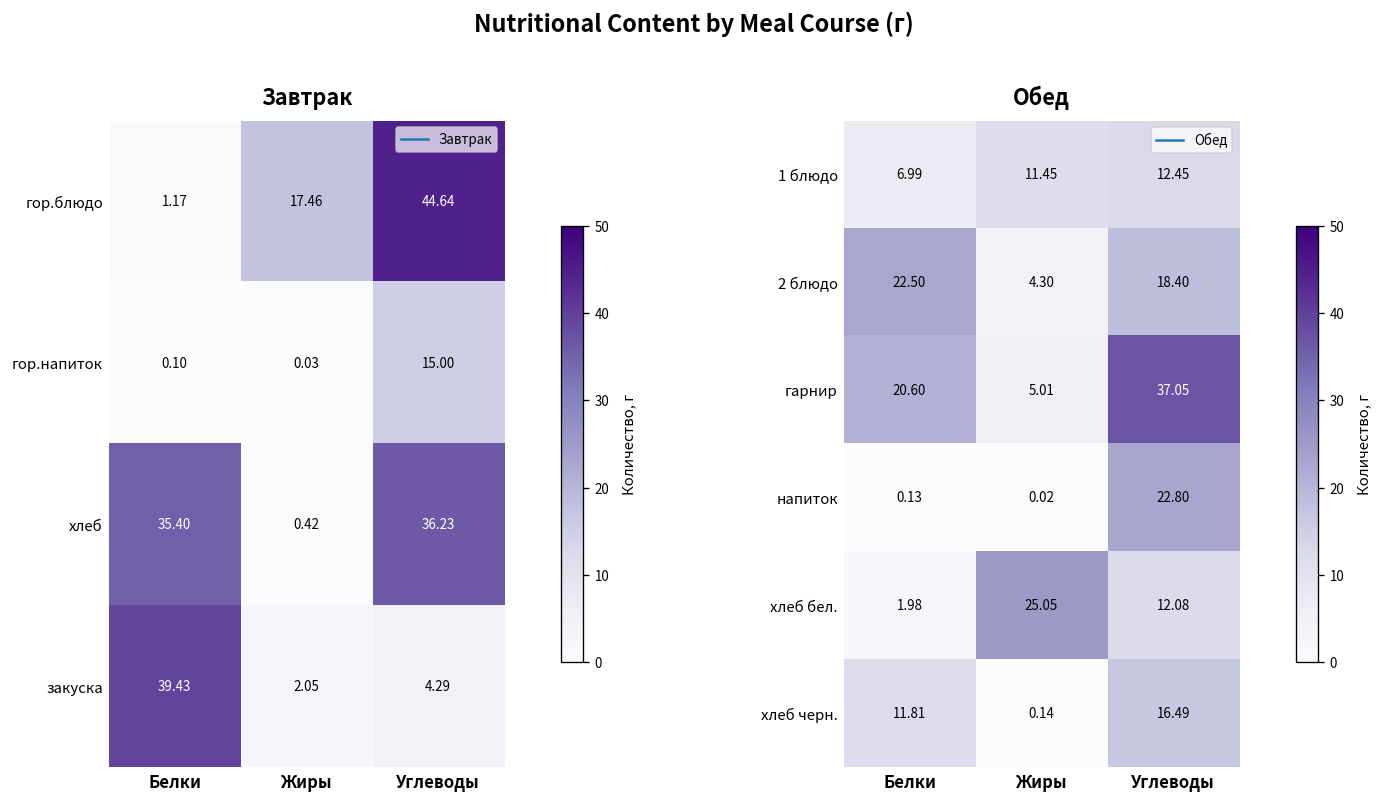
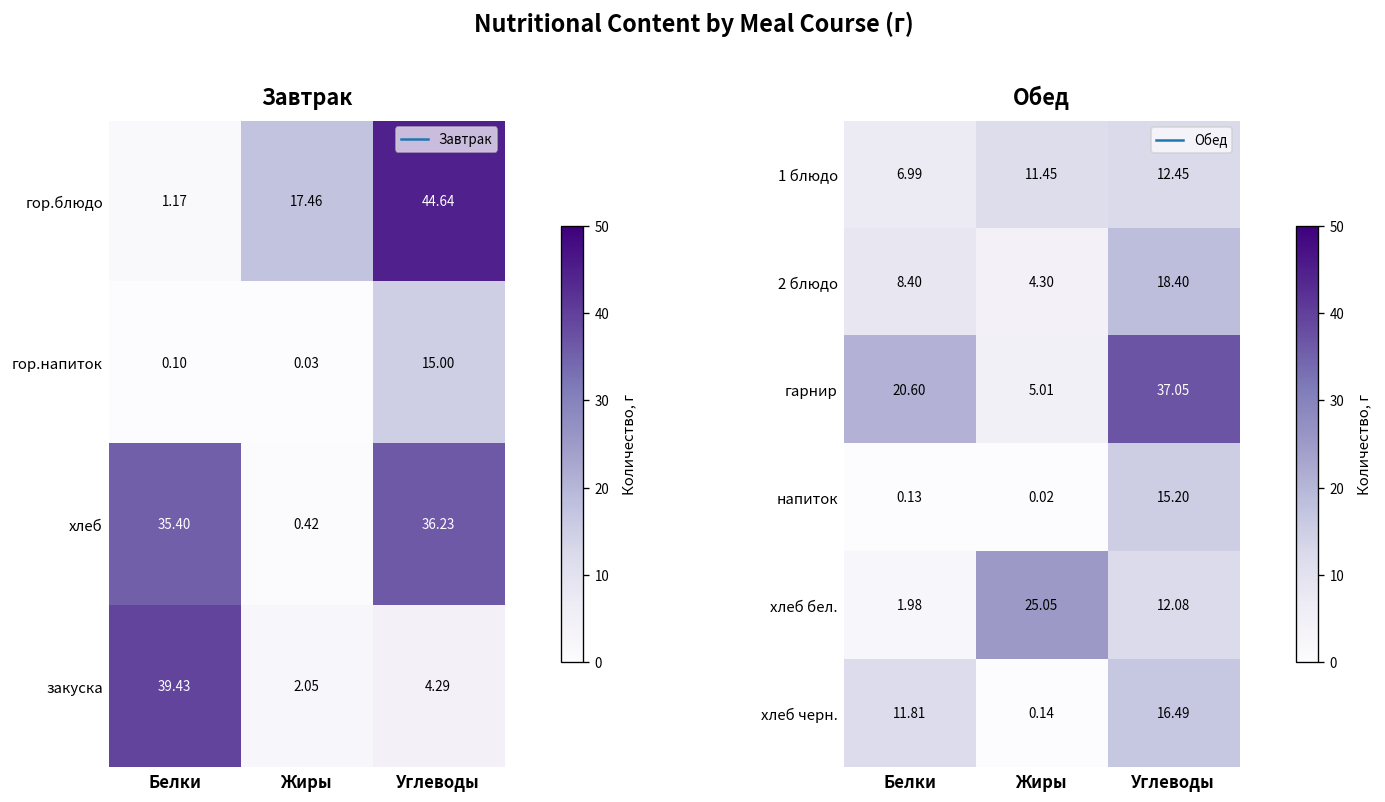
  {
    "Завтрак": {
      "гор.блюдо": {
        "Белки": 1.17,
        "Жиры": 17.46,
        "Углеводы": 44.64
      },
      "гор.напиток": {
        "Белки": 0.10,
        "Жиры": 0.03,
        "Углеводы": 15.00
      },
      "хлеб": {
        "Белки": 35.40,
        "Жиры": 0.42,
        "Углеводы": 36.23
      },
      "закуска": {
        "Белки": 39.43,
        "Жиры": 2.05,
        "Углеводы": 4.29
      }
    },
    "Обед": {
      "1 блюдо": {
        "Белки": 6.99,
        "Жиры": 11.45,
        "Углеводы": 12.45
      },
      "2 блюдо": {
-       "Белки": 22.50,
+       "Белки": 8.40,
        "Жиры": 4.30,
        "Углеводы": 18.40
      },
      "гарнир": {
        "Белки": 20.60,
        "Жиры": 5.01,
        "Углеводы": 37.05
      },
      "напиток": {
        "Белки": 0.13,
        "Жиры": 0.02,
-       "Углеводы": 22.80
+       "Углеводы": 15.20
      },
      "хлеб бел.": {
        "Белки": 1.98,
        "Жиры": 25.05,
        "Углеводы": 12.08
      },
      "хлеб черн.": {
        "Белки": 11.81,
        "Жиры": 0.14,
        "Углеводы": 16.49
      }
    }
  }
